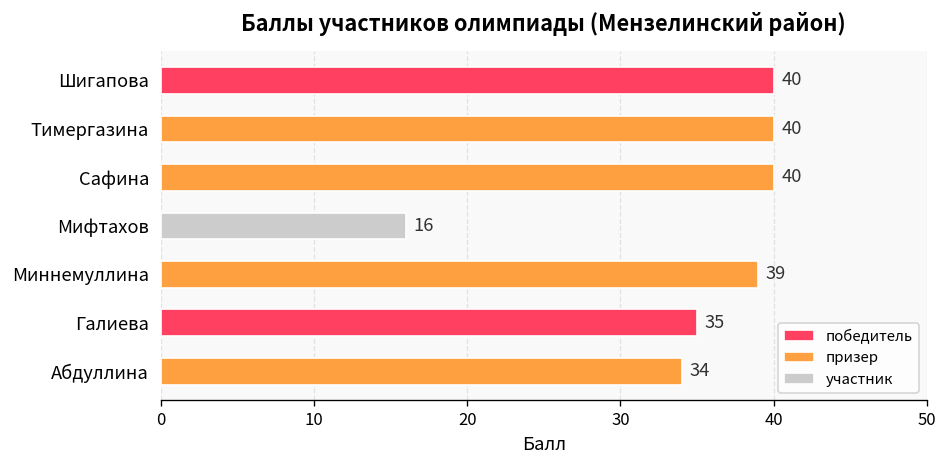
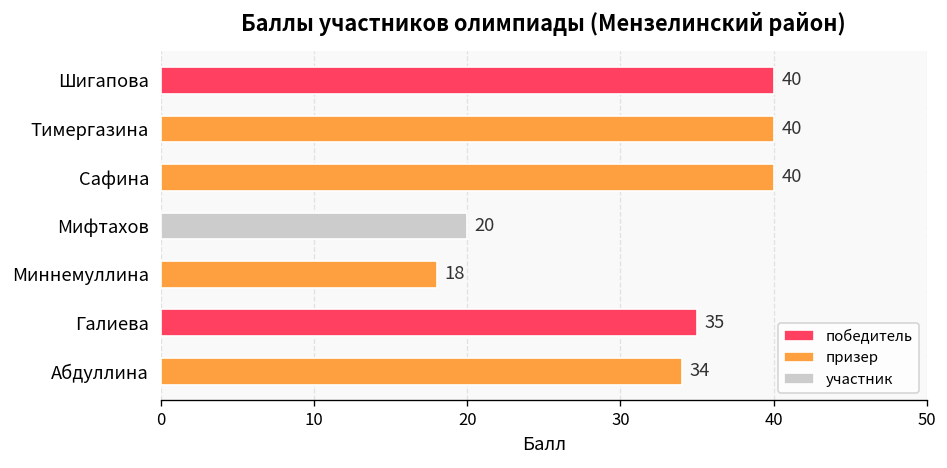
  {
    "Шигапова": 40,
    "Тимергазина": 40,
    "Сафина": 40,
-   "Мифтахов": 16,
-   "Миннемуллина": 39,
+   "Мифтахов": 20,
+   "Миннемуллина": 18,
    "Галиева": 35,
    "Абдуллина": 34
  }
